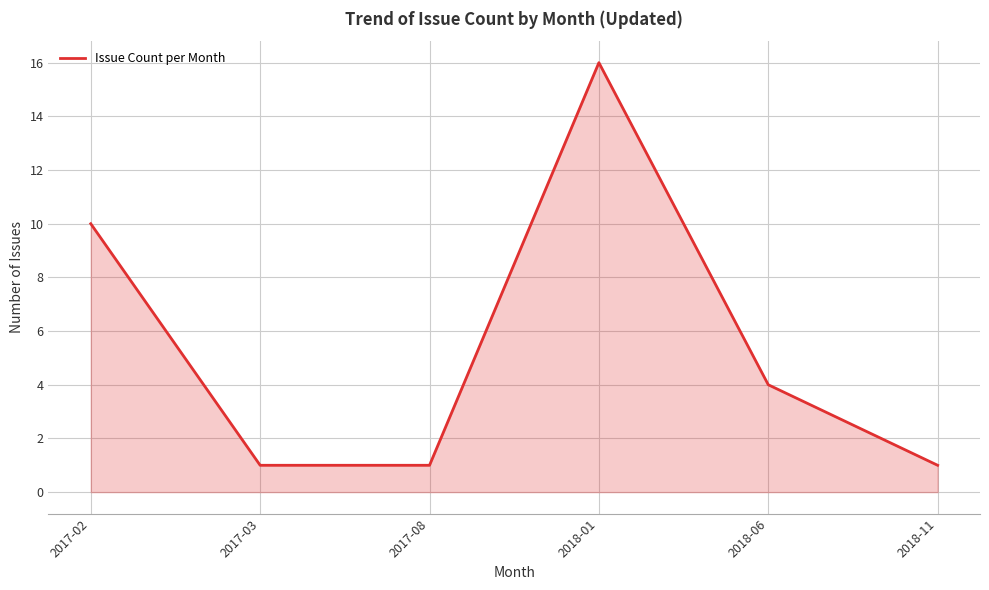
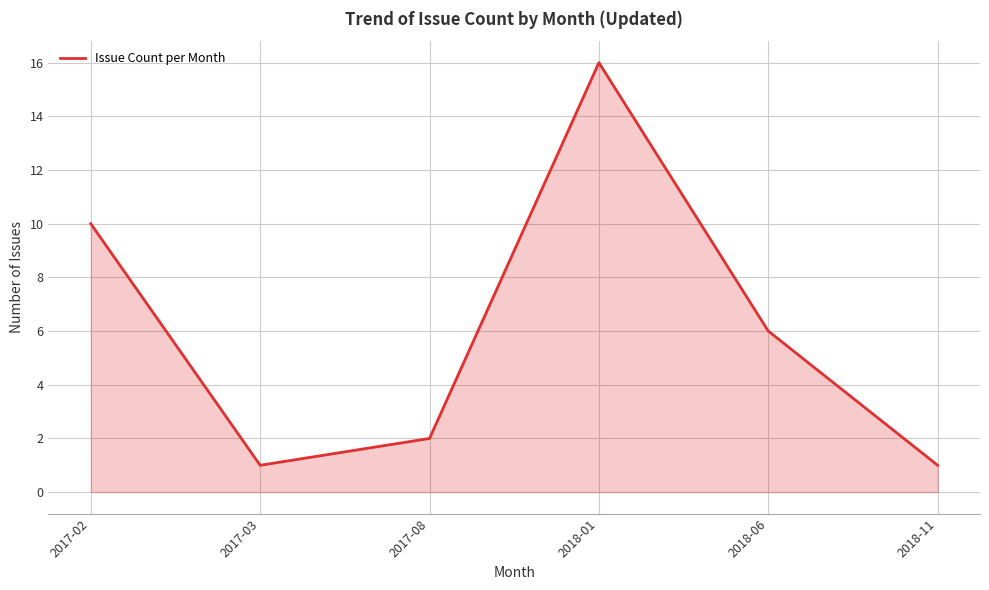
  {
    "2017-02": 10,
    "2017-03": 1,
-   "2017-08": 1,
+   "2017-08": 2,
    "2018-01": 16,
-   "2018-06": 4,
+   "2018-06": 6,
    "2018-11": 1
  }
